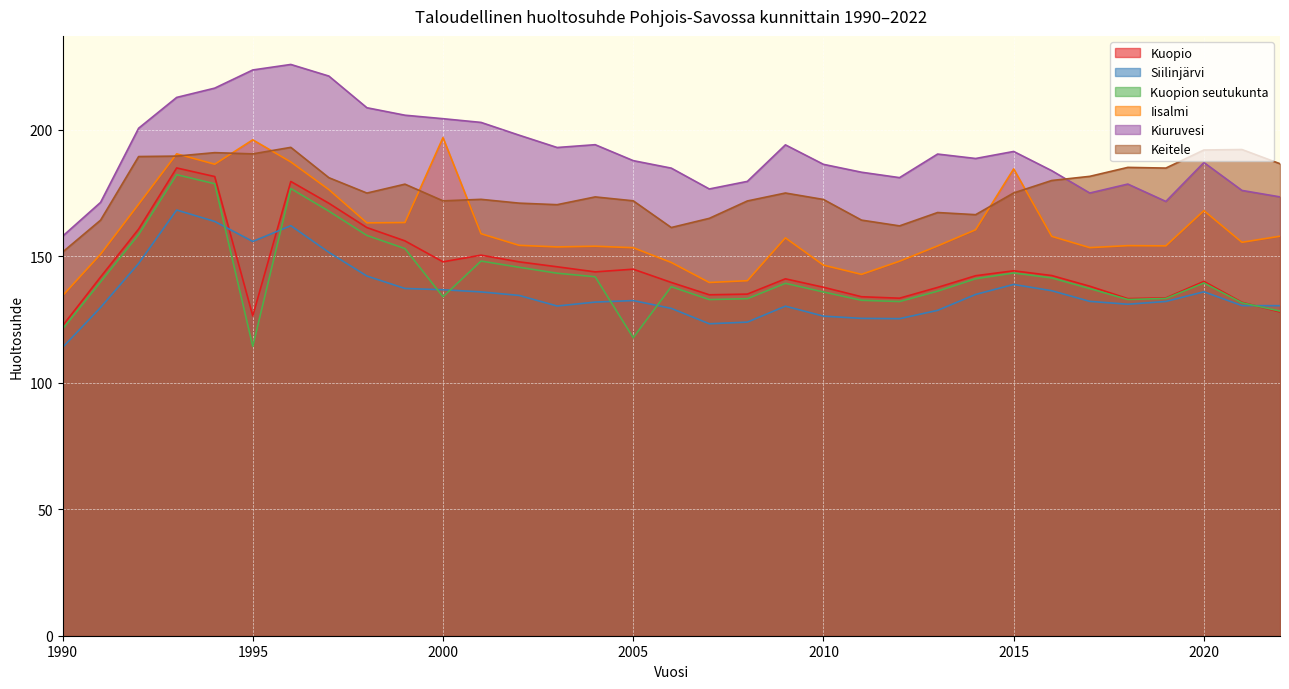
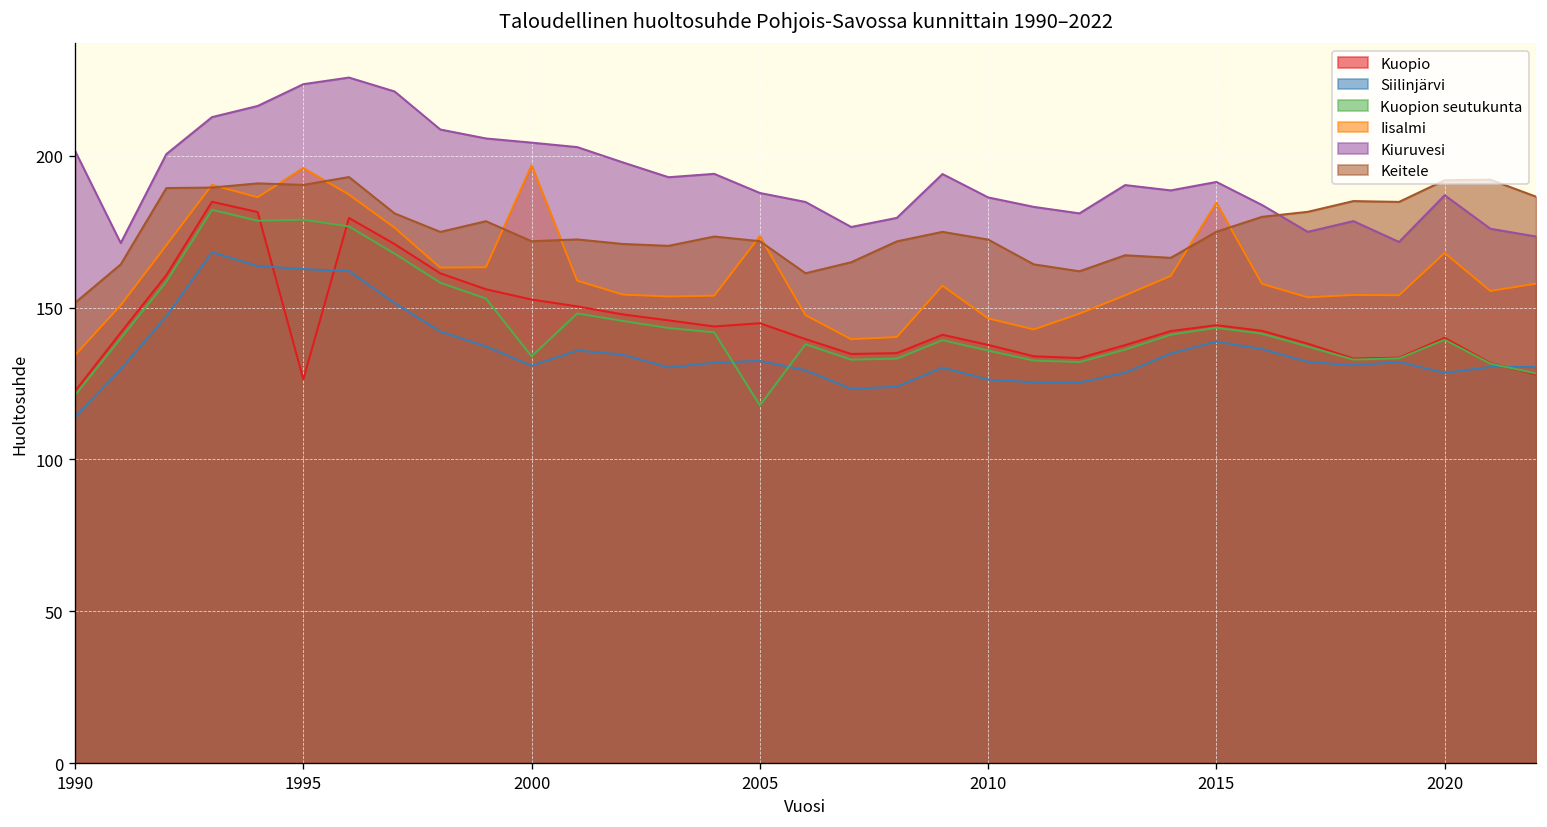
  {
    "Kuopio": {
      "1990": 123,
      "1995": 126,
-     "2000": 148,
+     "2000": 153,
      "2005": 145,
      "2010": 138
    },
    "Siilinjärvi": {
      "1990": 114,
-     "1995": 156,
-     "2000": 137,
+     "1995": 163,
+     "2000": 131,
      "2005": 132,
      "2010": 126,
      "2015": 139,
-     "2020": 136
+     "2020": 129
    },
    "Kuopion seutukunta": {
      "1990": 121,
-     "1995": 114,
+     "1995": 179,
      "2000": 134,
      "2005": 118,
      "2010": 136
    },
    "Iisalmi": {
      "1990": 134,
      "1995": 196,
      "2000": 197,
-     "2005": 153,
+     "2005": 174,
      "2010": 146,
      "2015": 185,
      "2020": 168
    },
    "Kiuruvesi": {
-     "1990": 158,
+     "1990": 202,
      "1995": 224,
      "2000": 204,
      "2005": 188,
      "2010": 186,
      "2015": 191,
      "2020": 187
    },
    "Keitele": {
      "1990": 152,
      "1995": 190,
      "2000": 172,
      "2005": 172,
      "2010": 172,
      "2015": 175
    }
  }
